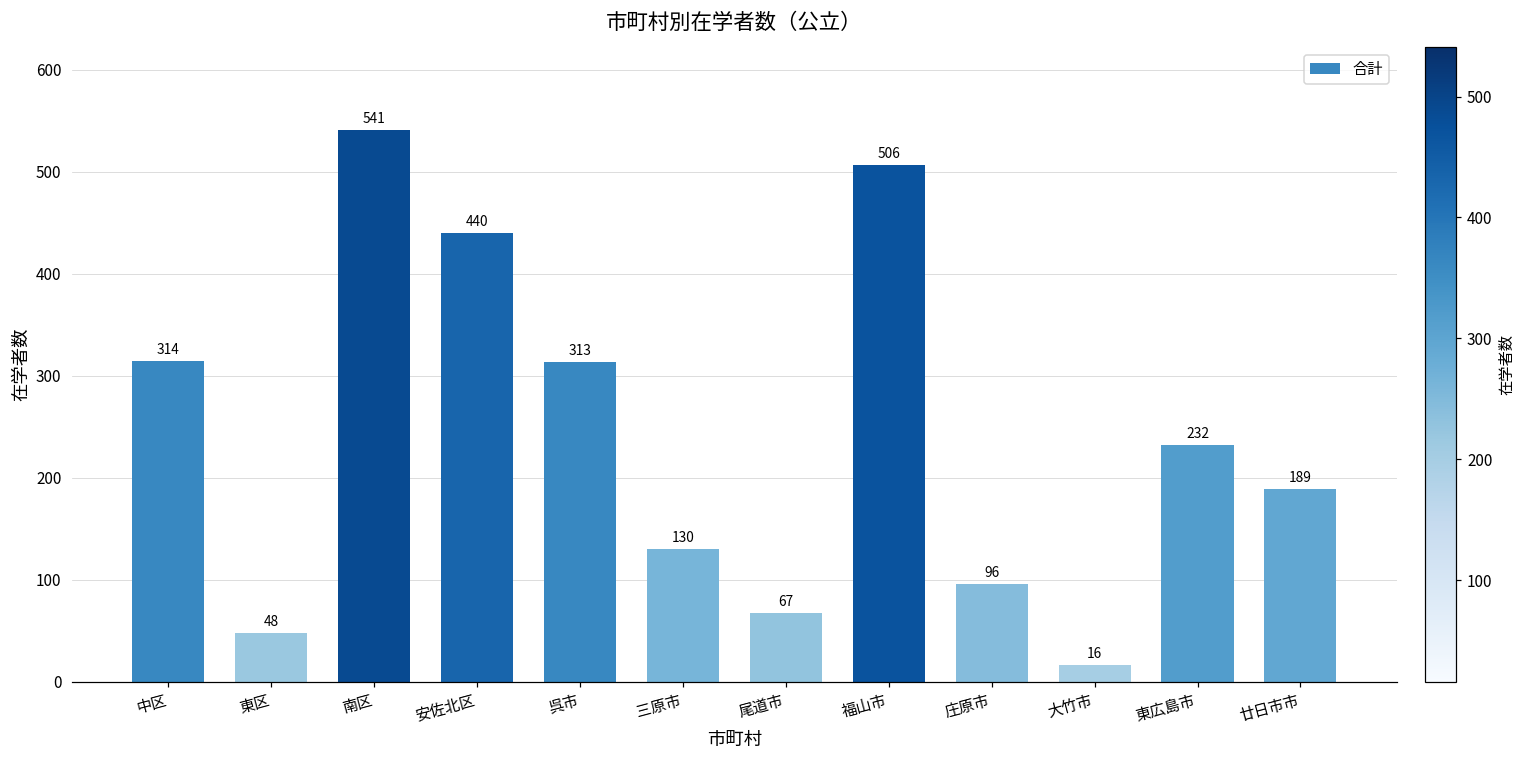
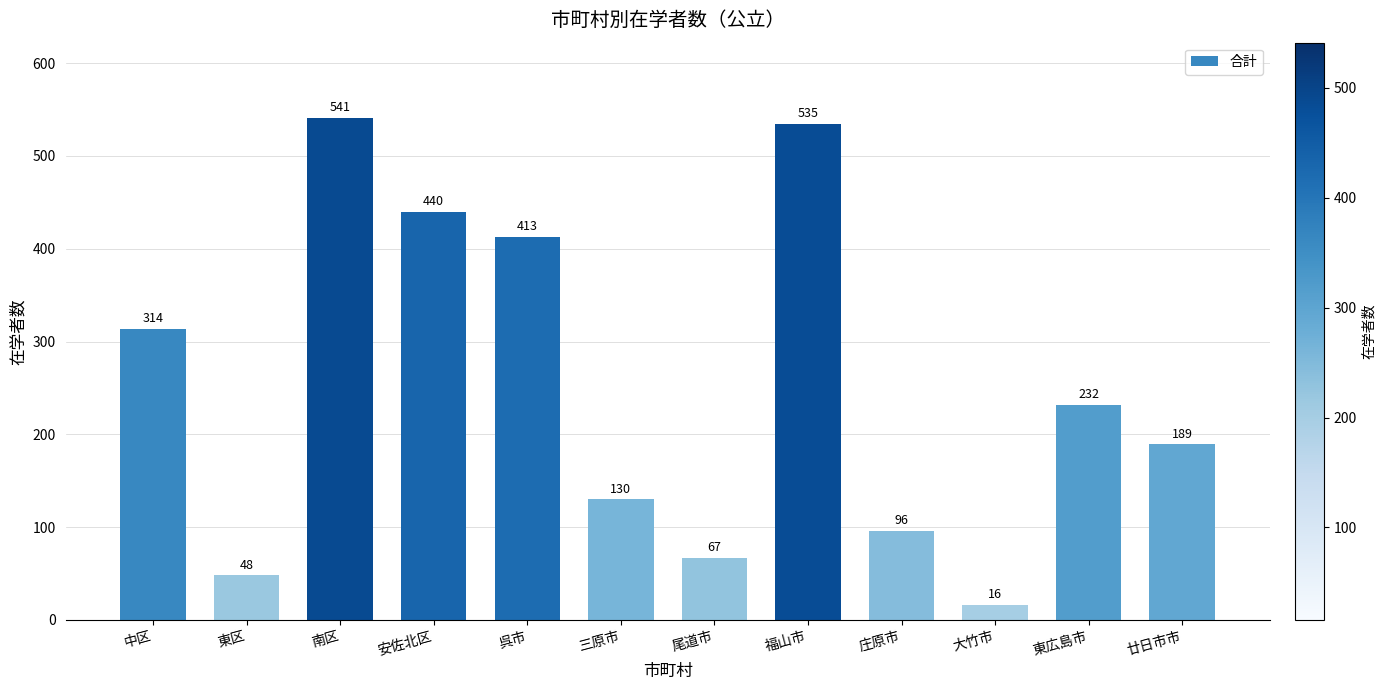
  {
    "中区": 314,
    "東区": 48,
    "南区": 541,
    "安佐北区": 440,
-   "呉市": 313,
+   "呉市": 413,
    "三原市": 130,
    "尾道市": 67,
-   "福山市": 506,
+   "福山市": 535,
    "庄原市": 96,
    "大竹市": 16,
    "東広島市": 232,
    "廿日市市": 189
  }
